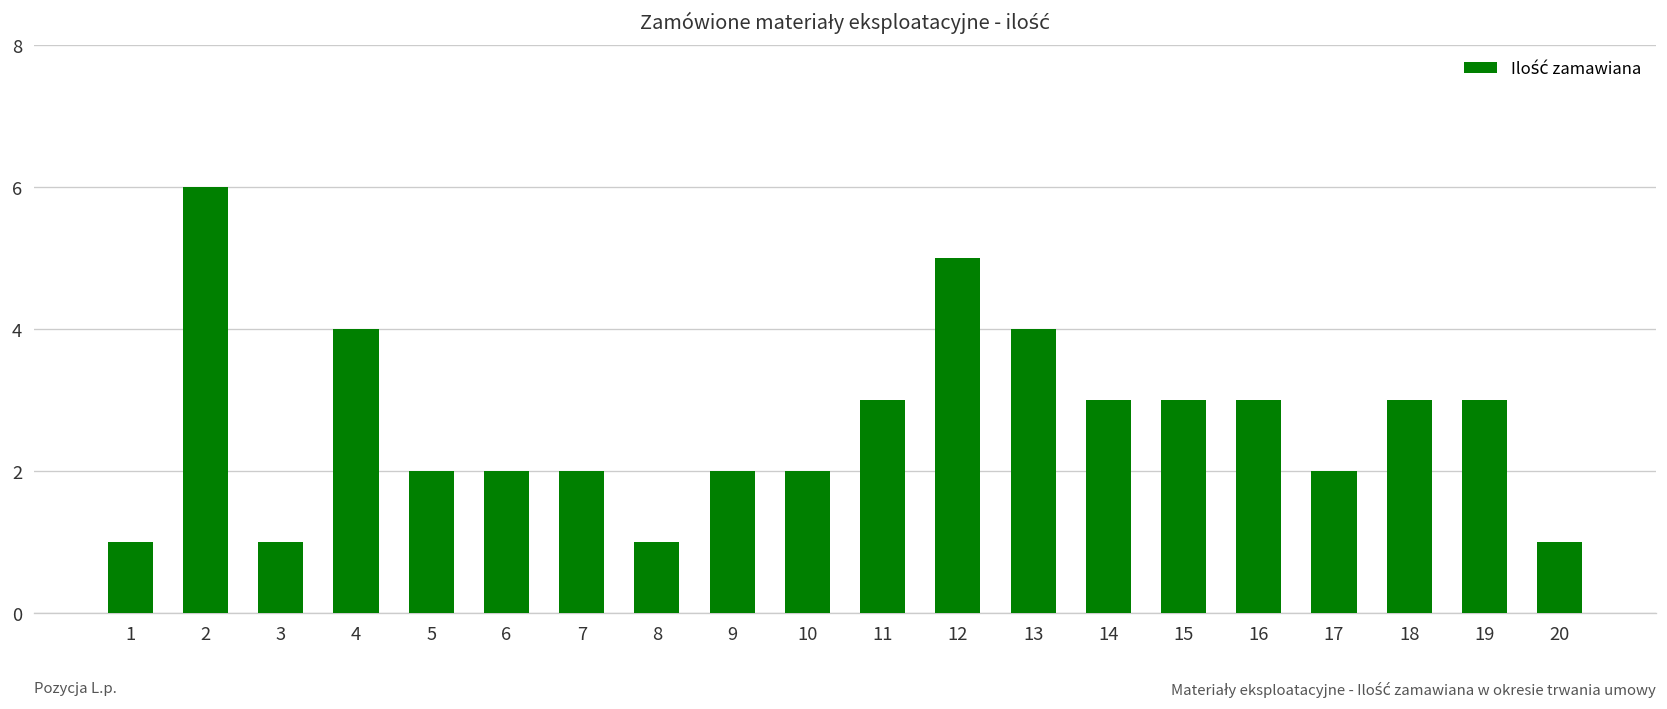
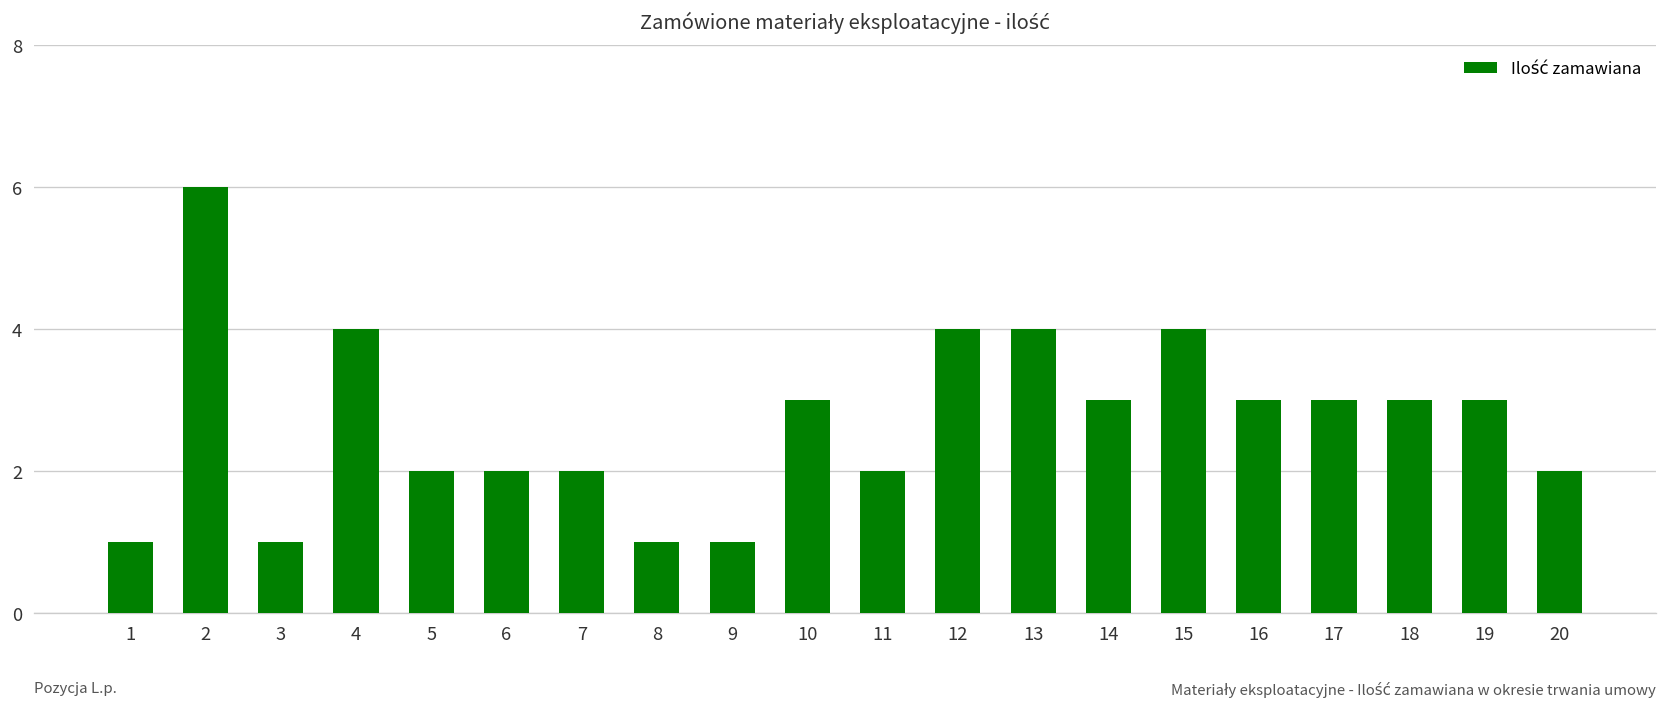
  {
    "1": 1,
    "2": 6,
    "3": 1,
    "4": 4,
    "5": 2,
    "6": 2,
    "7": 2,
    "8": 1,
-   "9": 2,
-   "10": 2,
-   "11": 3,
-   "12": 5,
+   "9": 1,
+   "10": 3,
+   "11": 2,
+   "12": 4,
    "13": 4,
    "14": 3,
-   "15": 3,
+   "15": 4,
    "16": 3,
-   "17": 2,
+   "17": 3,
    "18": 3,
    "19": 3,
-   "20": 1
+   "20": 2
  }
